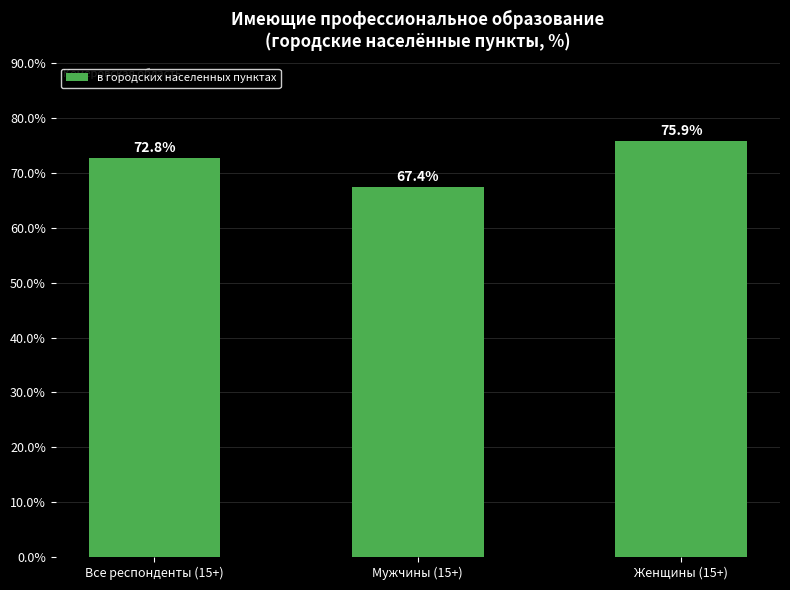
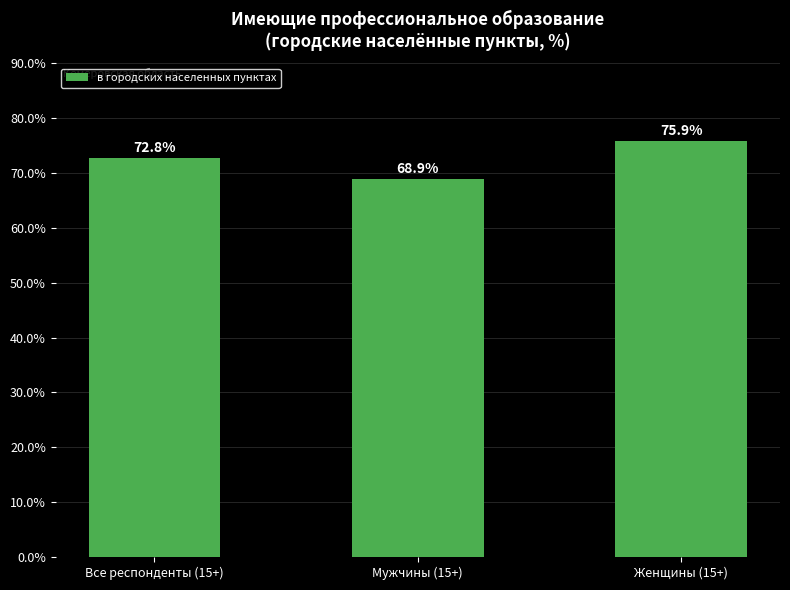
  {
    "Все респонденты (15+)": "72.8%",
-   "Мужчины (15+)": "67.4%",
+   "Мужчины (15+)": "68.9%",
    "Женщины (15+)": "75.9%"
  }
